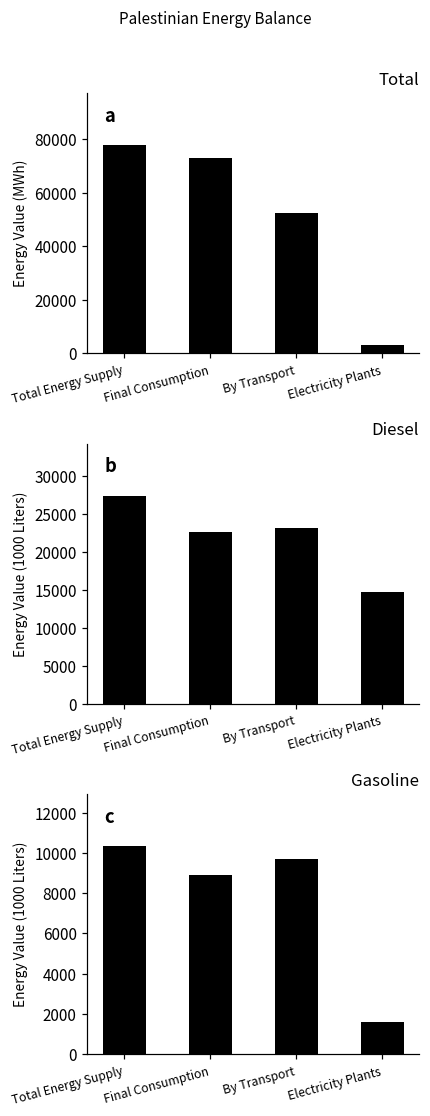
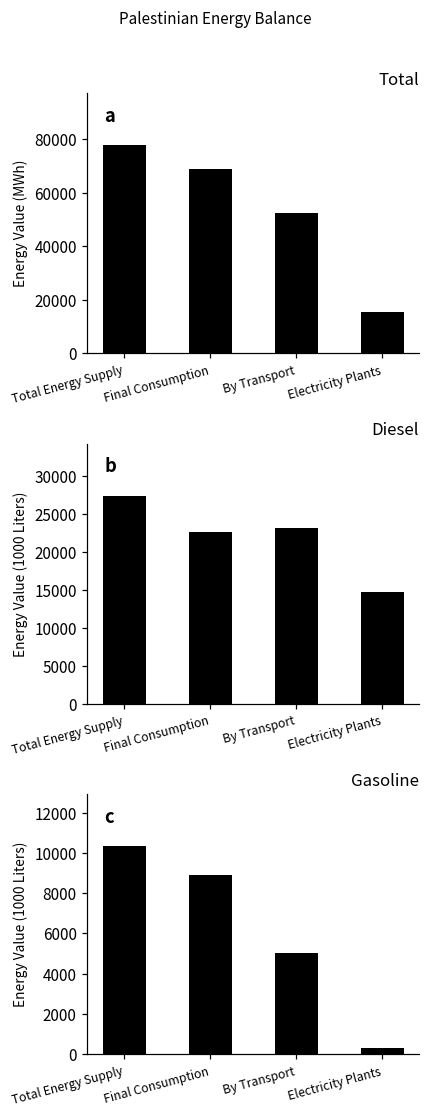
  {
    "Total": {
      "Total Energy Supply": 78000,
-     "Final Consumption": 73000,
+     "Final Consumption": 69000,
      "By Transport": 52000,
-     "Electricity Plants": 3000
+     "Electricity Plants": 16000
    },
    "Diesel": {
      "Total Energy Supply": 27000,
      "Final Consumption": 23000,
      "By Transport": 23000,
      "Electricity Plants": 15000
    },
    "Gasoline": {
      "Total Energy Supply": 10300,
      "Final Consumption": 8900,
-     "By Transport": 9700,
-     "Electricity Plants": 1600
+     "By Transport": 5000,
+     "Electricity Plants": 300
    }
  }
